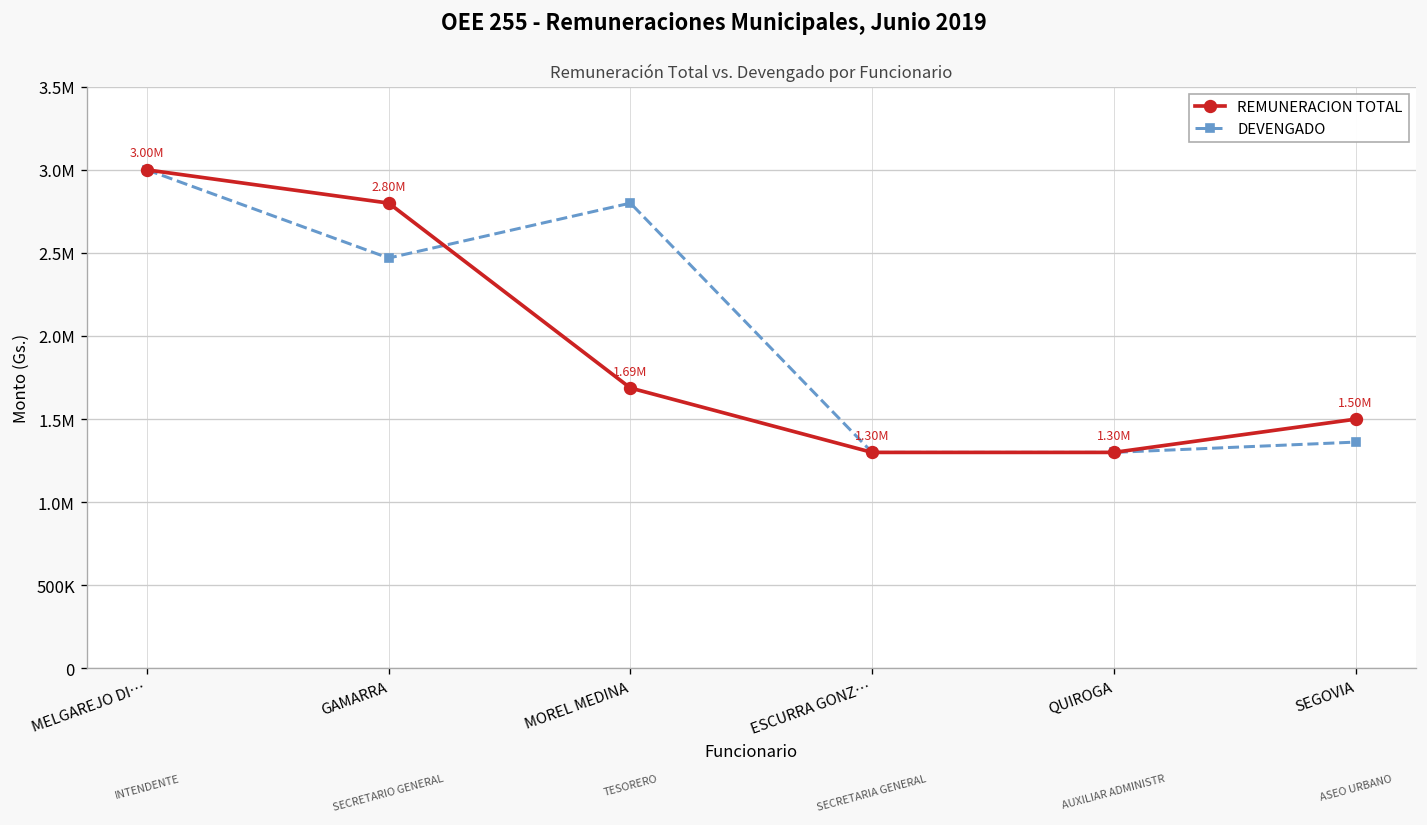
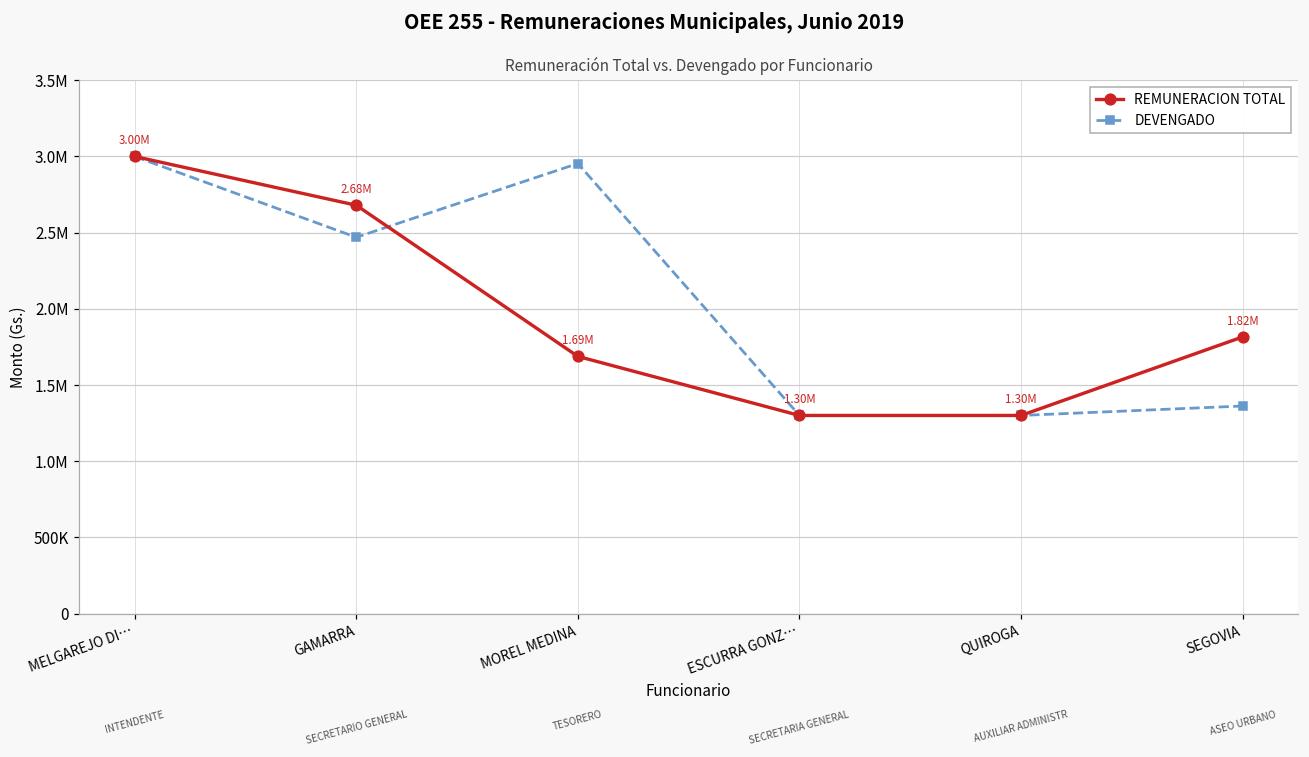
  {
    "REMUNERACION TOTAL": {
-     "GAMARRA": "2.80M",
+     "GAMARRA": "2.68M",
      "MOREL MEDINA": "1.69M",
-     "SEGOVIA": "1.50M"
+     "SEGOVIA": "1.82M"
    },
    "DEVENGADO": {
      "GAMARRA": "2470000",
-     "MOREL MEDINA": "2800000",
+     "MOREL MEDINA": "2950000",
      "SEGOVIA": "1360000"
    }
  }
